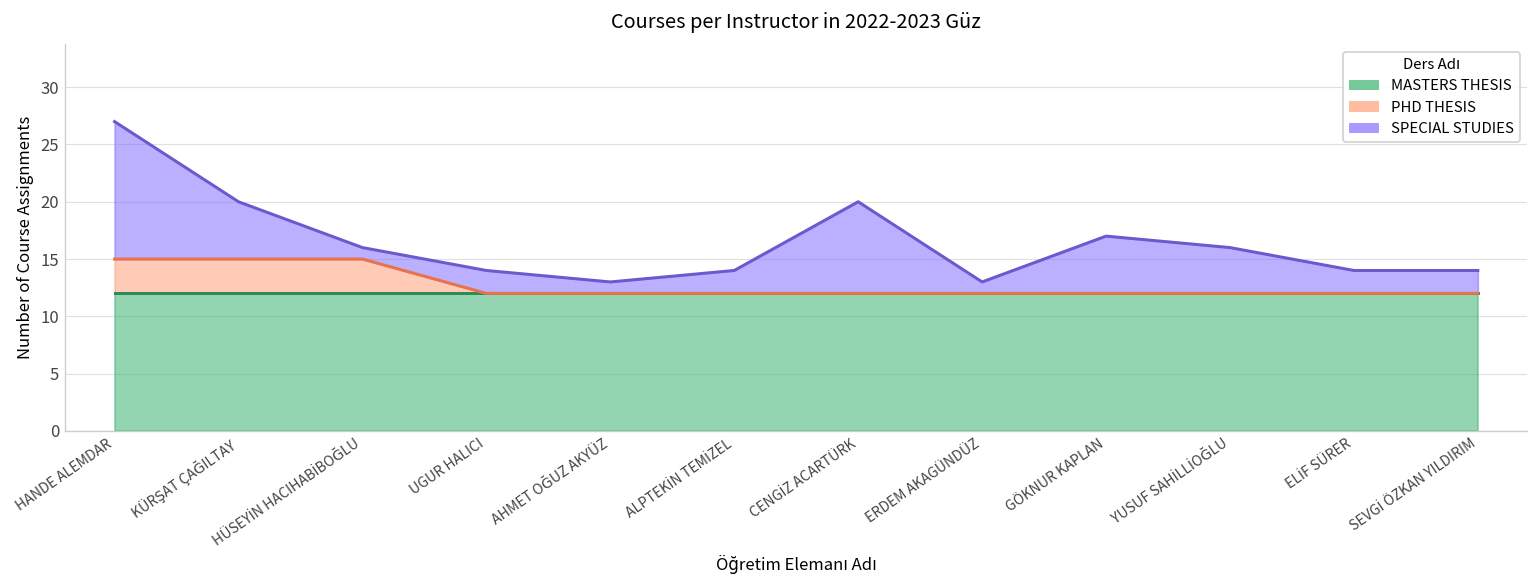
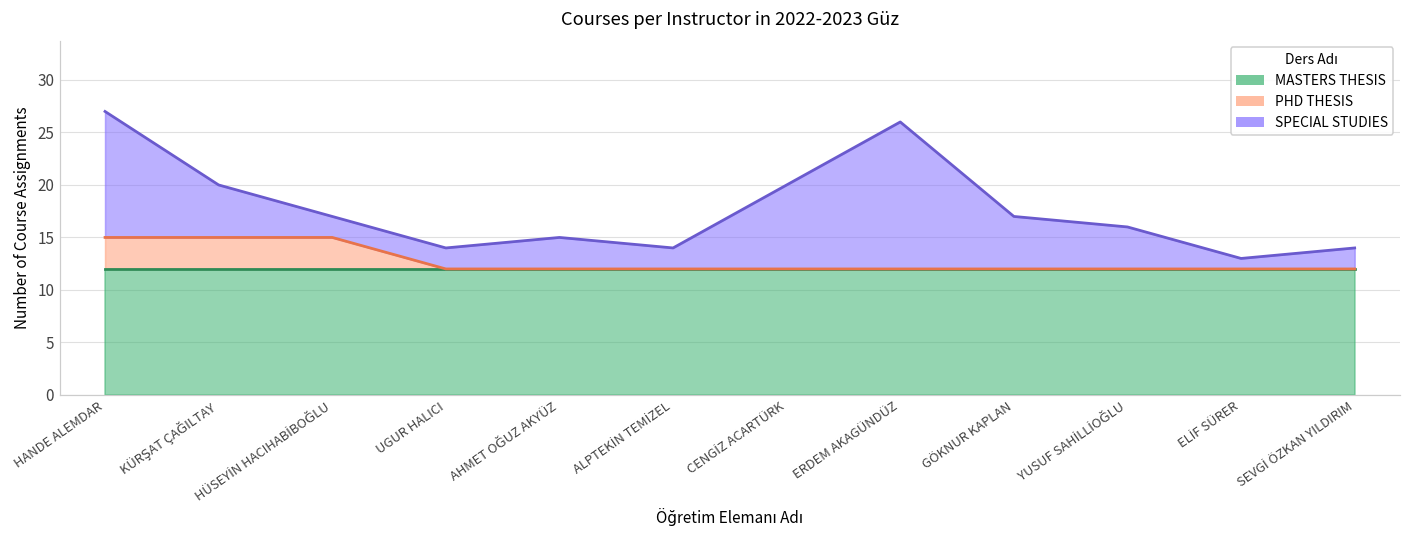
  {
    "MASTERS THESIS": {
      "HANDE ALEMDAR": 12,
      "KÜRŞAT ÇAĞILTAY": 12,
      "HÜSEYİN HACIHABİBOĞLU": 12
    },
    "PHD THESIS": {
      "HANDE ALEMDAR": 3,
      "KÜRŞAT ÇAĞILTAY": 3,
      "HÜSEYİN HACIHABİBOĞLU": 3
    },
    "SPECIAL STUDIES": {
      "HANDE ALEMDAR": 12,
      "KÜRŞAT ÇAĞILTAY": 5,
-     "HÜSEYİN HACIHABİBOĞLU": 1,
+     "HÜSEYİN HACIHABİBOĞLU": 2,
      "UGUR HALICI": 2,
-     "AHMET OĞUZ AKYÜZ": 1,
+     "AHMET OĞUZ AKYÜZ": 3,
      "ALPTEKİN TEMİZEL": 2,
      "CENGİZ ACARTÜRK": 8,
-     "ERDEM AKAGÜNDÜZ": 1,
+     "ERDEM AKAGÜNDÜZ": 14,
      "GÖKNUR KAPLAN": 5,
      "YUSUF SAHİLLİOĞLU": 4,
-     "ELİF SÜRER": 2,
+     "ELİF SÜRER": 1,
      "SEVGİ ÖZKAN YILDIRIM": 2
    }
  }
